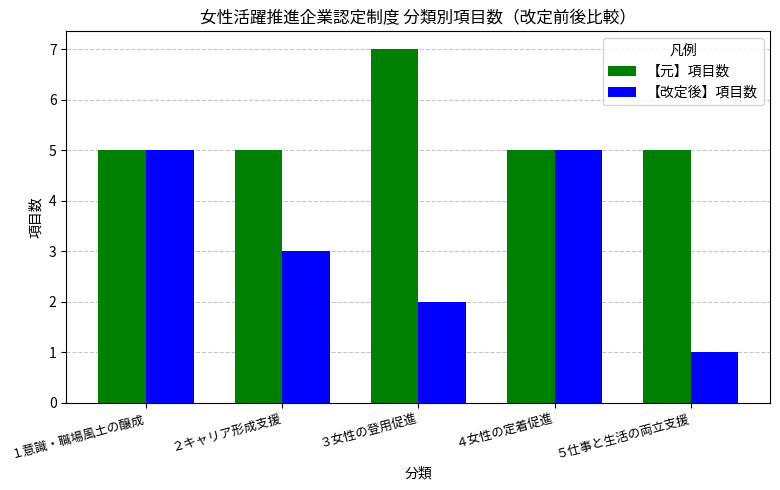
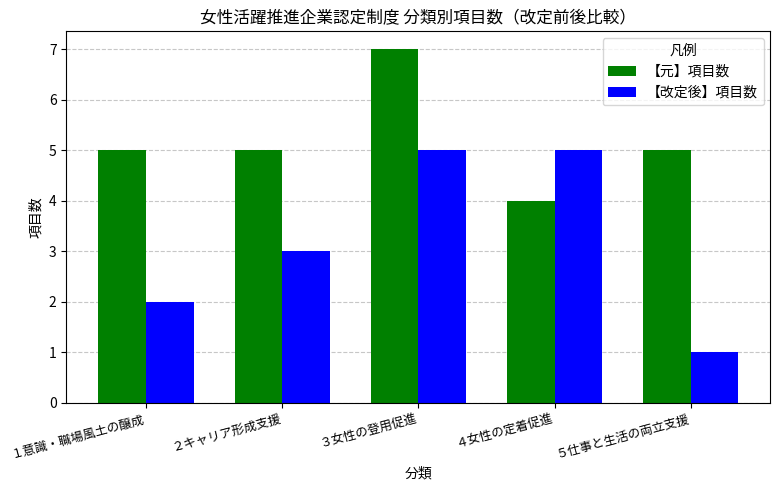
  {
    "【元】項目数": {
      "１意識・職場風土の醸成": 5,
      "２キャリア形成支援": 5,
      "３女性の登用促進": 7,
-     "４女性の定着促進": 5,
+     "４女性の定着促進": 4,
      "５仕事と生活の両立支援": 5
    },
    "【改定後】項目数": {
-     "１意識・職場風土の醸成": 5,
+     "１意識・職場風土の醸成": 2,
      "２キャリア形成支援": 3,
-     "３女性の登用促進": 2,
+     "３女性の登用促進": 5,
      "４女性の定着促進": 5,
      "５仕事と生活の両立支援": 1
    }
  }
